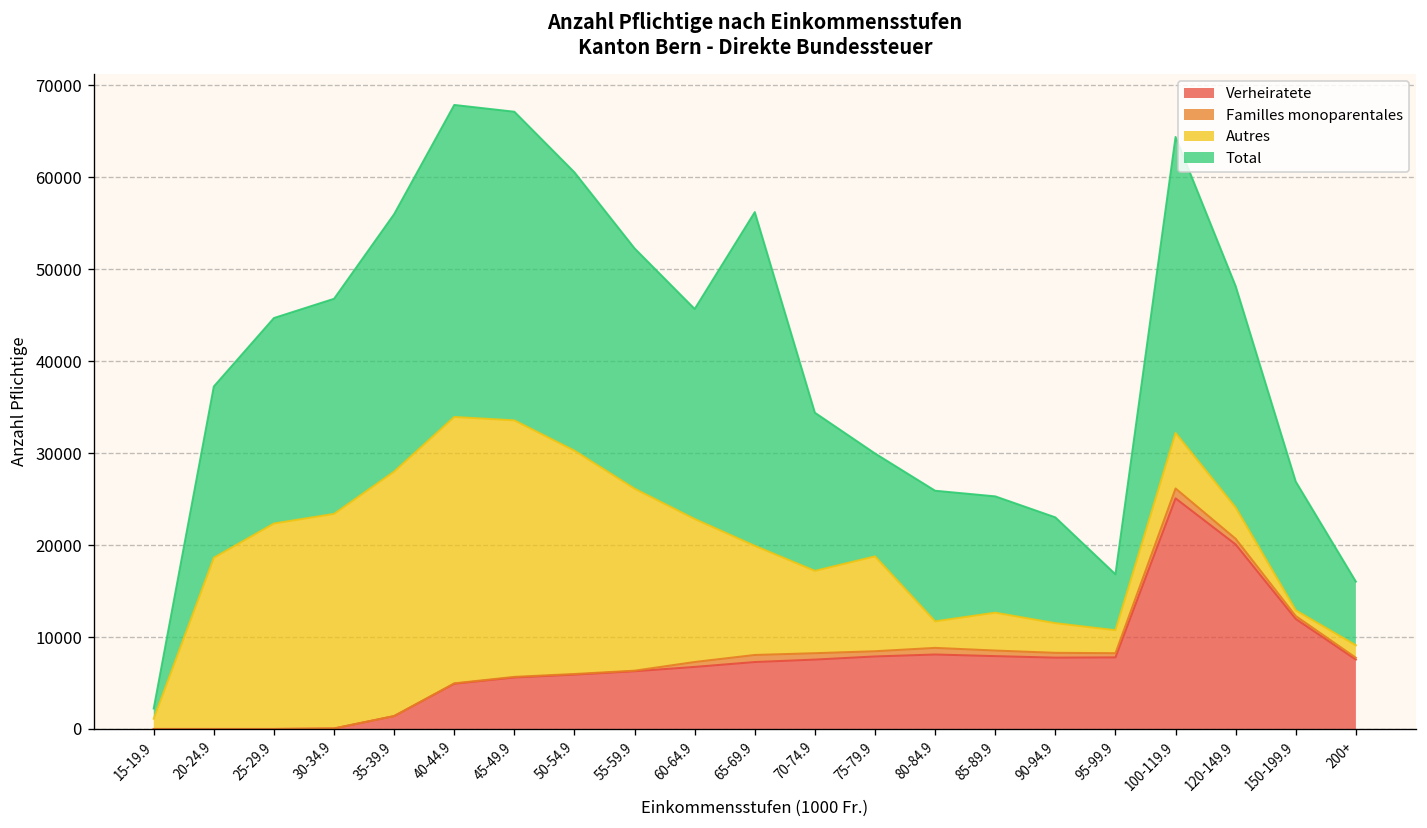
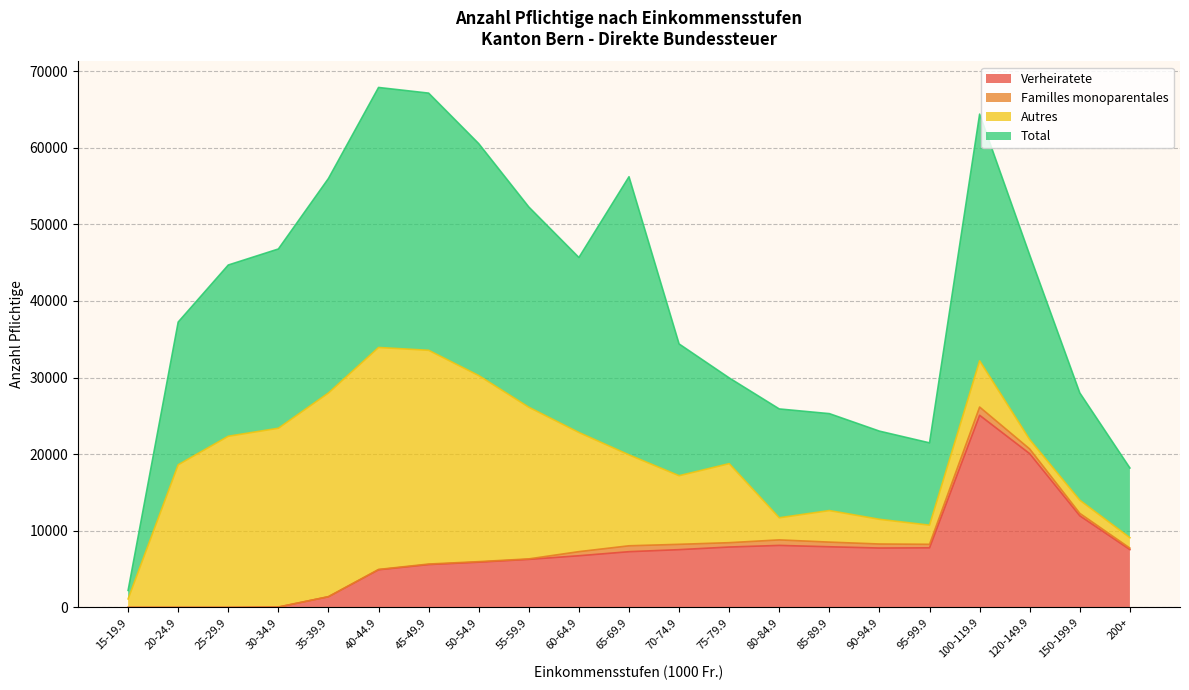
  {
    "Autres": {
      "15-19.9": 1000,
      "20-24.9": 19000,
      "25-29.9": 22000,
      "30-34.9": 23000,
      "35-39.9": 27000,
      "40-44.9": 29000,
      "45-49.9": 28000,
      "50-54.9": 24000,
      "55-59.9": 20000,
      "60-64.9": 16000,
      "65-69.9": 12000,
      "70-74.9": 9000,
      "75-79.9": 10000,
      "80-84.9": 3000,
      "85-89.9": 4000,
      "90-94.9": 3000,
      "95-99.9": 2000,
      "100-119.9": 6000,
-     "120-149.9": 3000,
-     "150-199.9": 1000,
+     "120-149.9": 1000,
+     "150-199.9": 2000,
      "200+": 1000
    },
    "Total": {
      "15-19.9": 1000,
      "20-24.9": 19000,
      "25-29.9": 22000,
      "30-34.9": 23000,
      "35-39.9": 28000,
      "40-44.9": 34000,
      "45-49.9": 34000,
      "50-54.9": 30000,
      "55-59.9": 26000,
      "60-64.9": 23000,
      "65-69.9": 36000,
      "70-74.9": 17000,
      "75-79.9": 11000,
      "80-84.9": 14000,
      "85-89.9": 13000,
      "90-94.9": 12000,
-     "95-99.9": 6000,
+     "95-99.9": 11000,
      "100-119.9": 32000,
      "120-149.9": 24000,
      "150-199.9": 14000,
-     "200+": 7000
+     "200+": 9000
    }
  }
